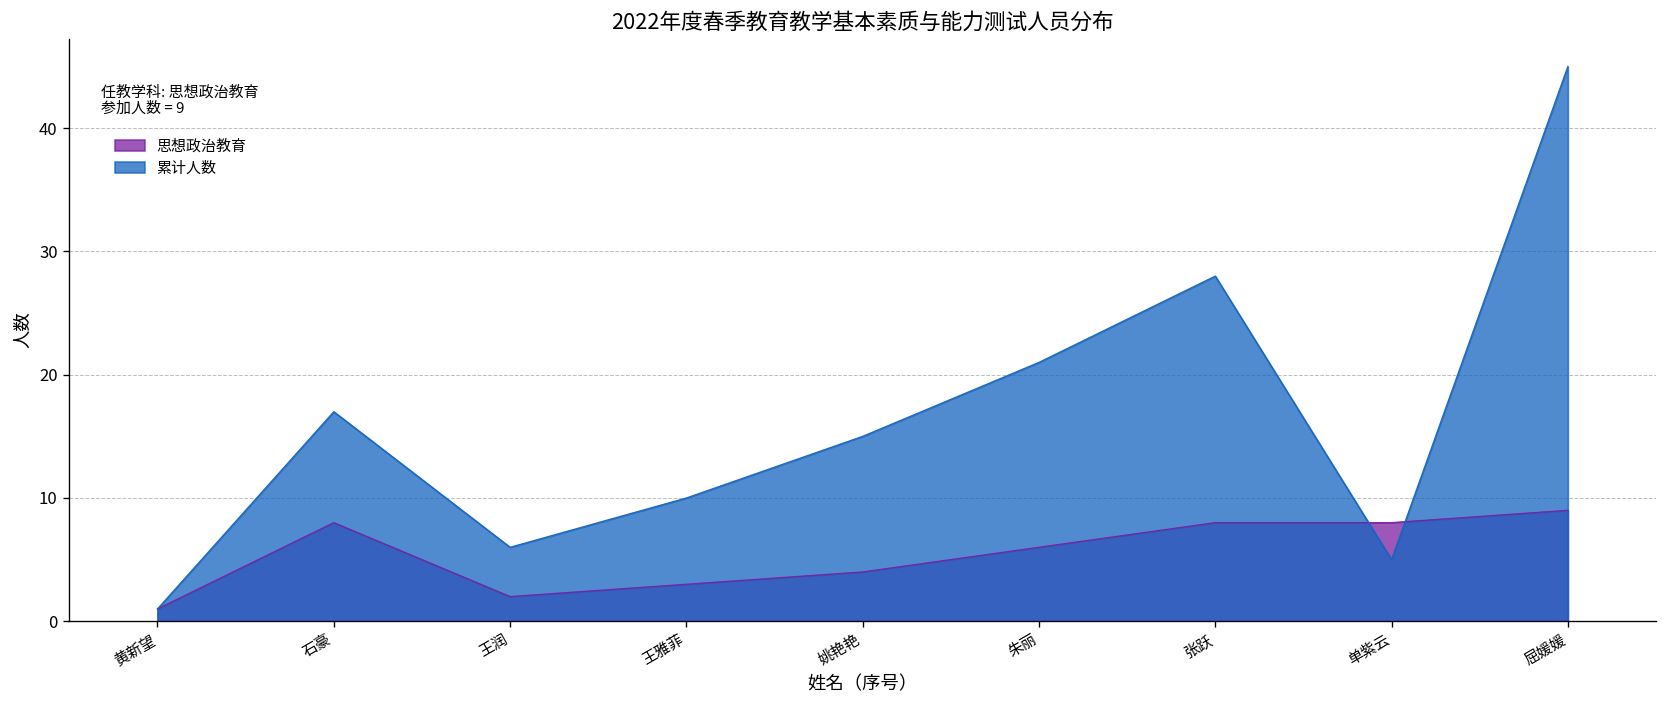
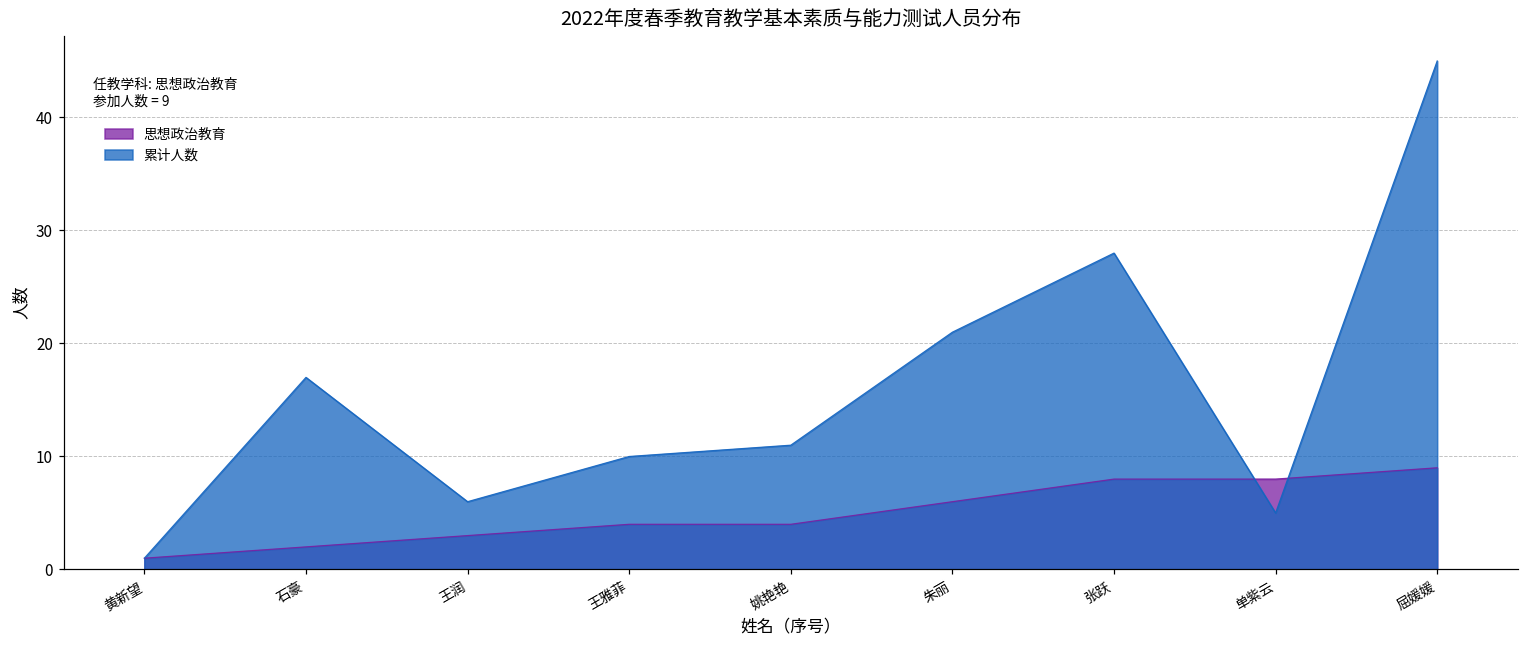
  {
    "思想政治教育": {
-     "石豪": 8,
-     "王润": 2,
-     "王雅菲": 3,
+     "石豪": 2,
+     "王润": 3,
+     "王雅菲": 4,
      "姚艳艳": 4,
      "朱丽": 6,
      "张跃": 8,
      "单紫云": 8,
      "屈媛媛": 9
    },
    "累计人数": {
      "石豪": 17,
      "王润": 6,
      "王雅菲": 10,
-     "姚艳艳": 15,
+     "姚艳艳": 11,
      "朱丽": 21,
      "张跃": 28,
      "单紫云": 5,
      "屈媛媛": 45
    }
  }
